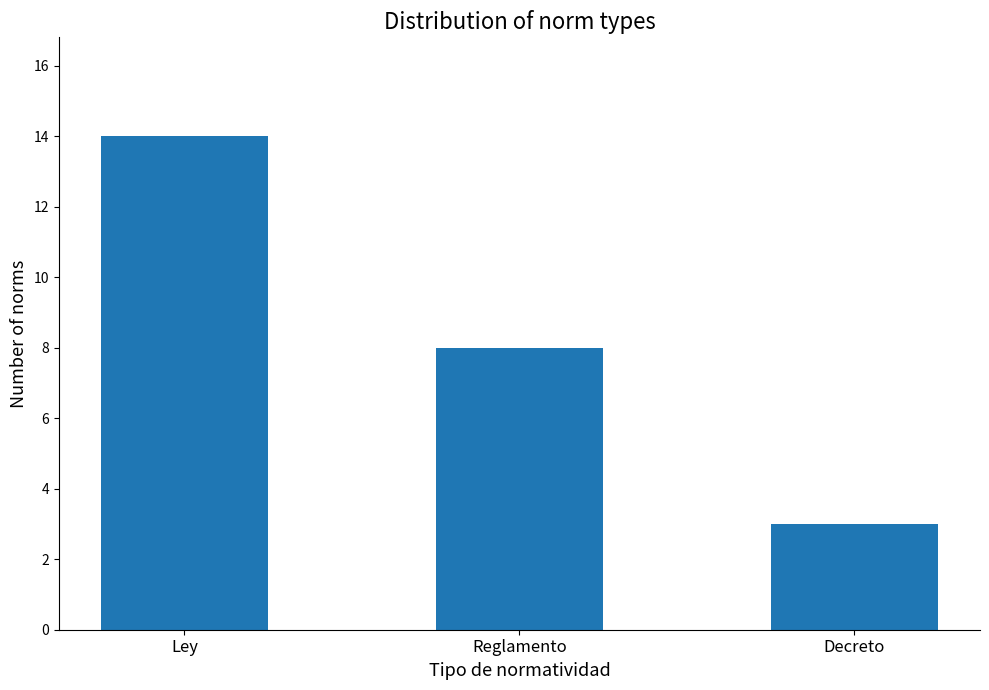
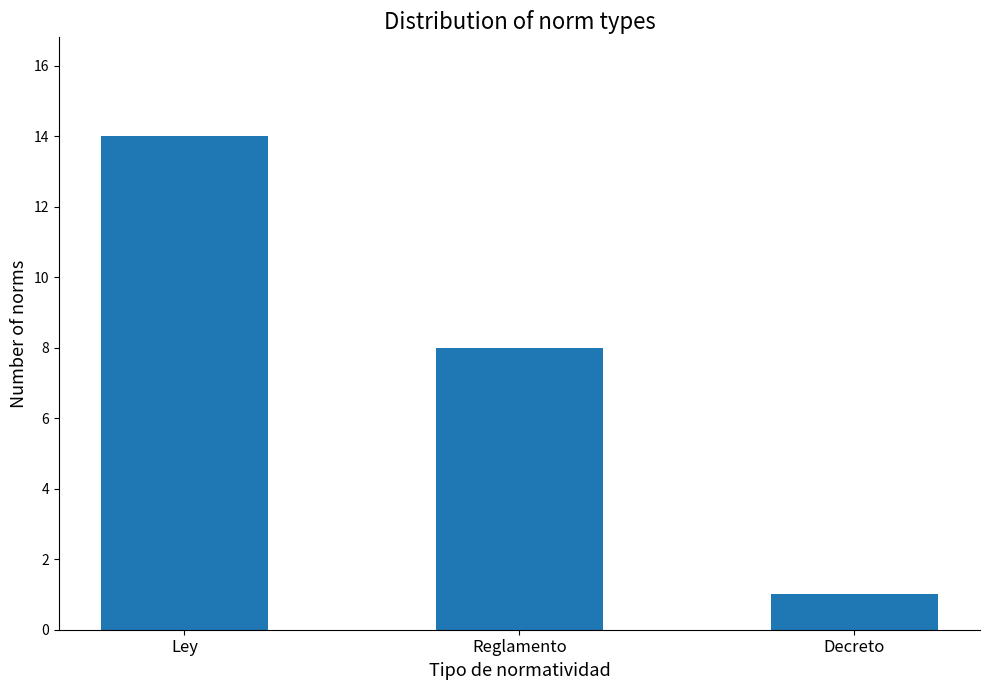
  {
    "Ley": 14,
    "Reglamento": 8,
-   "Decreto": 3
+   "Decreto": 1
  }
